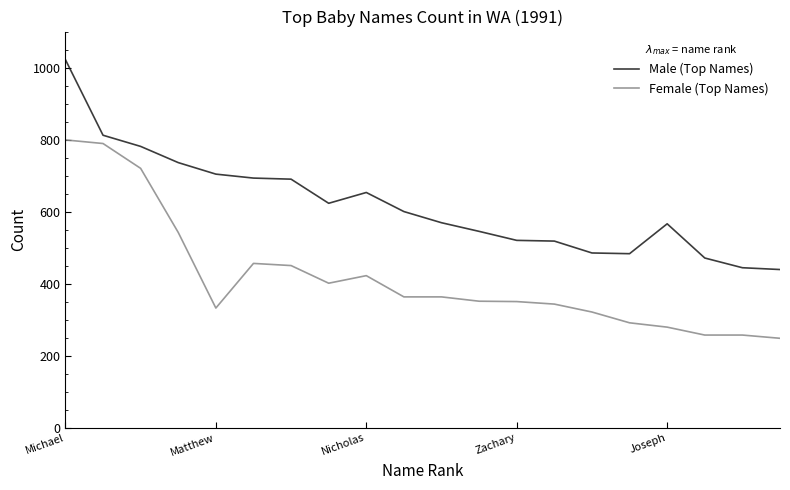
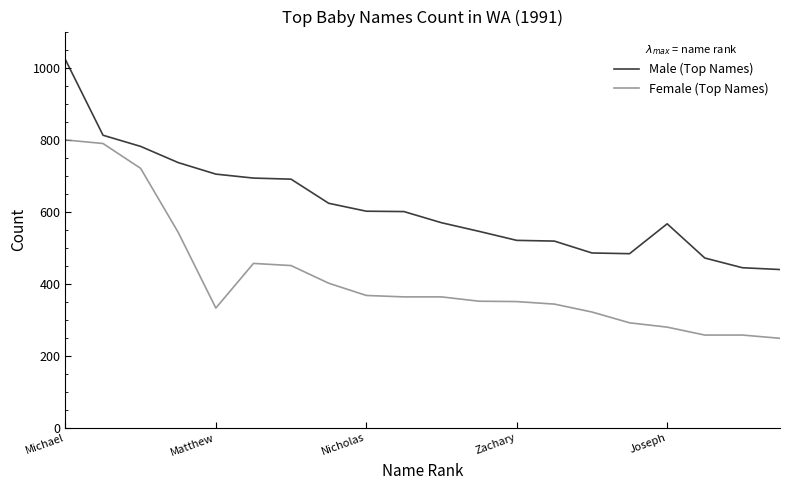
  {
    "Male (Top Names)": {
      "Michael": 1020,
      "Matthew": 700,
-     "Nicholas": 650,
+     "Nicholas": 600,
      "Zachary": 520,
      "Joseph": 570
    },
    "Female (Top Names)": {
      "Michael": 800,
      "Matthew": 330,
-     "Nicholas": 420,
+     "Nicholas": 370,
      "Zachary": 350,
      "Joseph": 280
    }
  }
